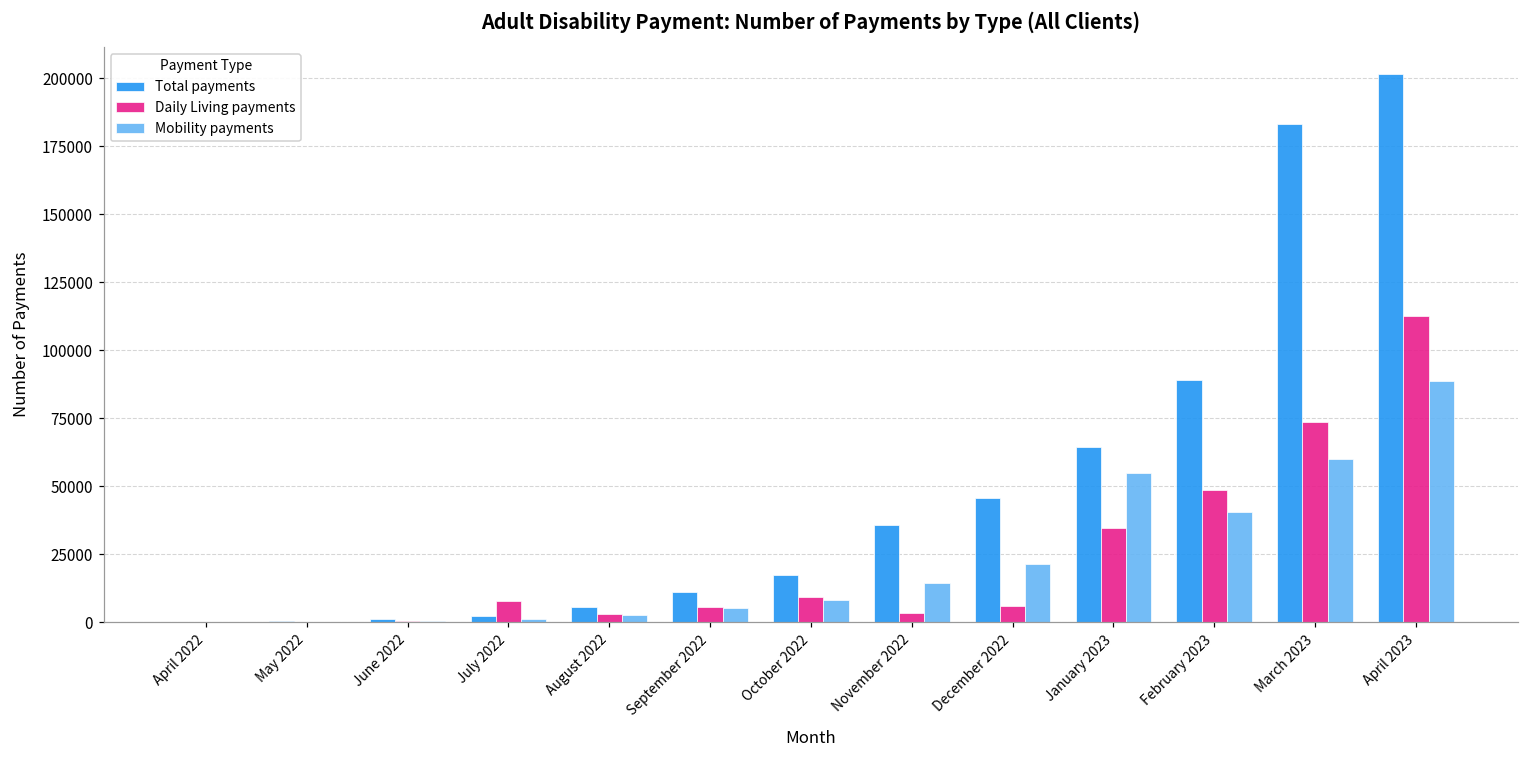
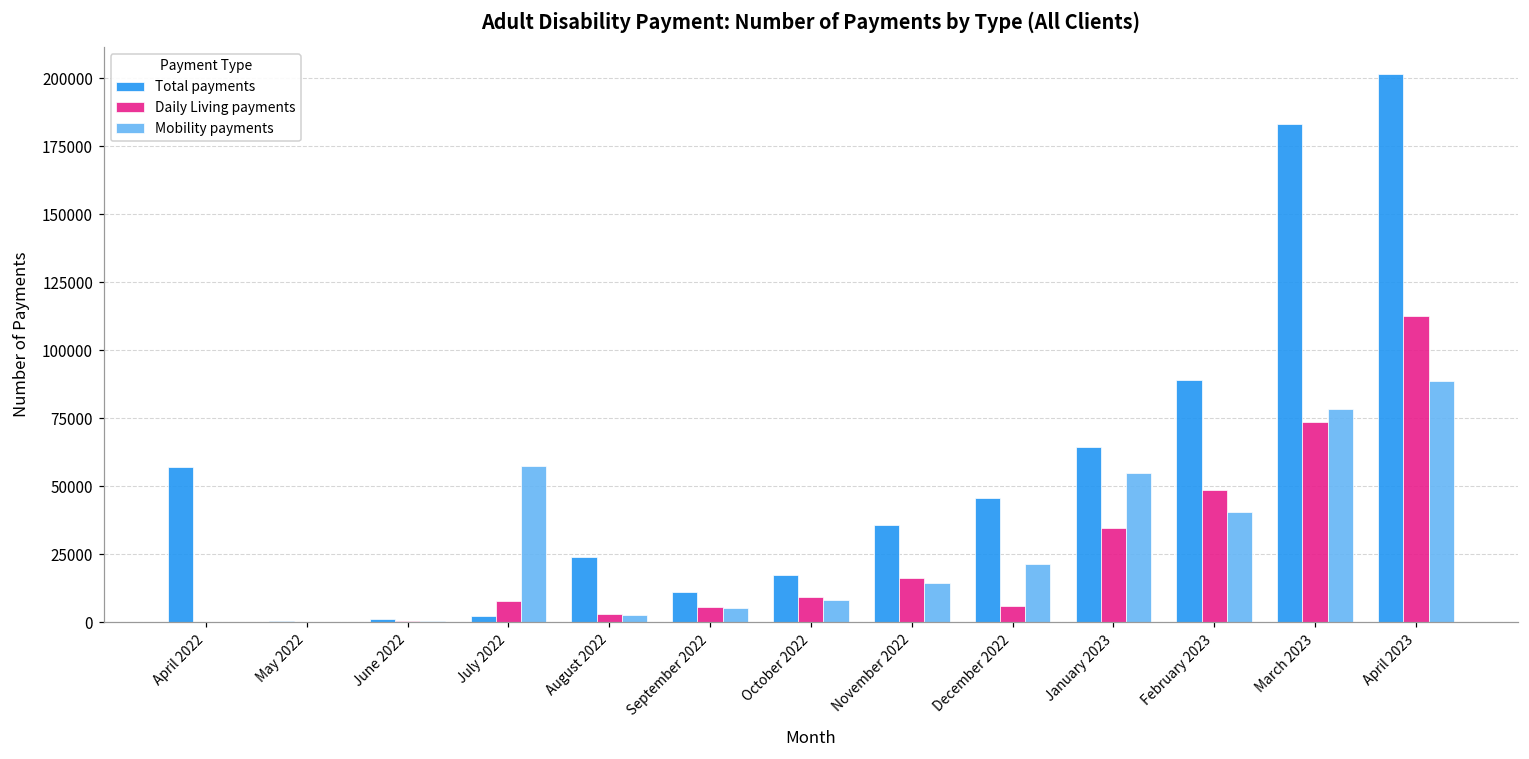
  {
    "Total payments": {
-     "April 2022": 0,
+     "April 2022": 57000,
      "June 2022": 1000,
      "July 2022": 2000,
-     "August 2022": 6000,
+     "August 2022": 24000,
      "September 2022": 11000,
      "October 2022": 17000,
      "November 2022": 36000,
      "December 2022": 46000,
      "January 2023": 64000,
      "February 2023": 89000,
      "March 2023": 183000,
      "April 2023": 201000
    },
    "Daily Living payments": {
      "July 2022": 8000,
      "August 2022": 3000,
      "September 2022": 6000,
      "October 2022": 9000,
-     "November 2022": 3000,
+     "November 2022": 16000,
      "December 2022": 6000,
      "January 2023": 35000,
      "February 2023": 49000,
      "March 2023": 74000,
      "April 2023": 113000
    },
    "Mobility payments": {
-     "July 2022": 1000,
+     "July 2022": 57000,
      "August 2022": 3000,
      "September 2022": 5000,
      "October 2022": 8000,
      "November 2022": 14000,
      "December 2022": 22000,
      "January 2023": 55000,
      "February 2023": 40000,
-     "March 2023": 60000,
+     "March 2023": 79000,
      "April 2023": 89000
    }
  }
